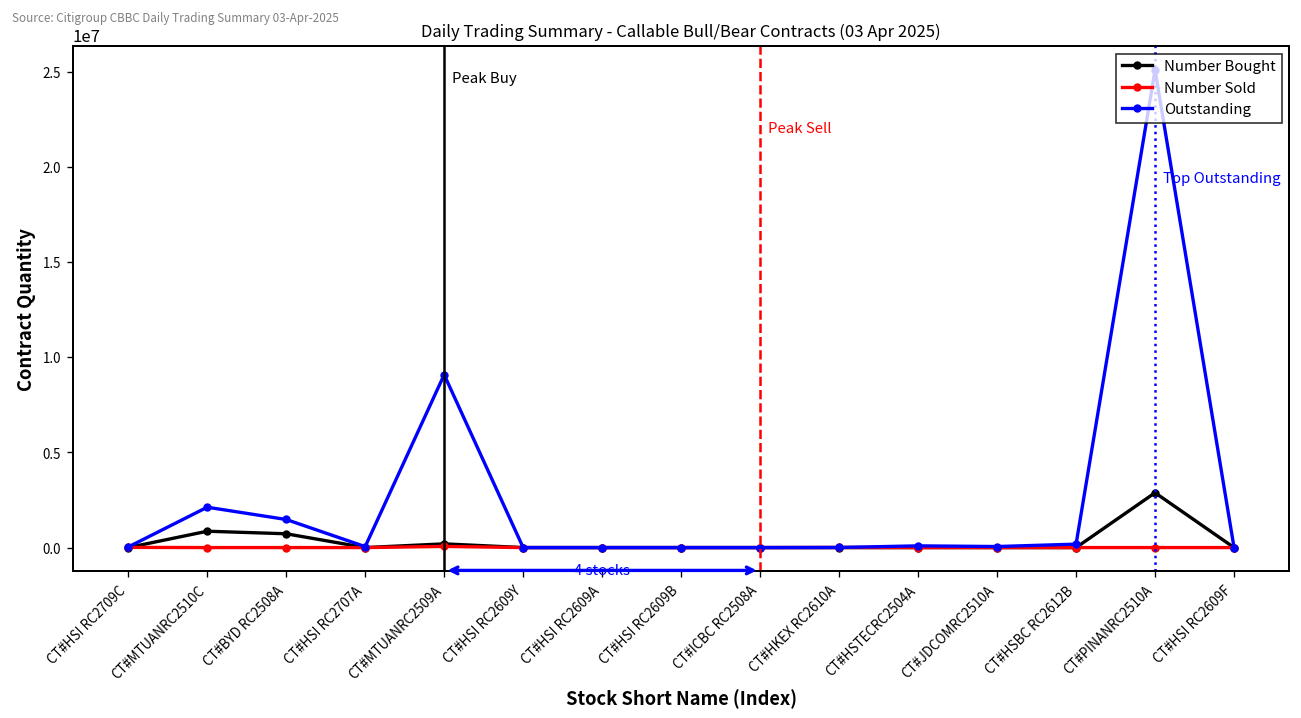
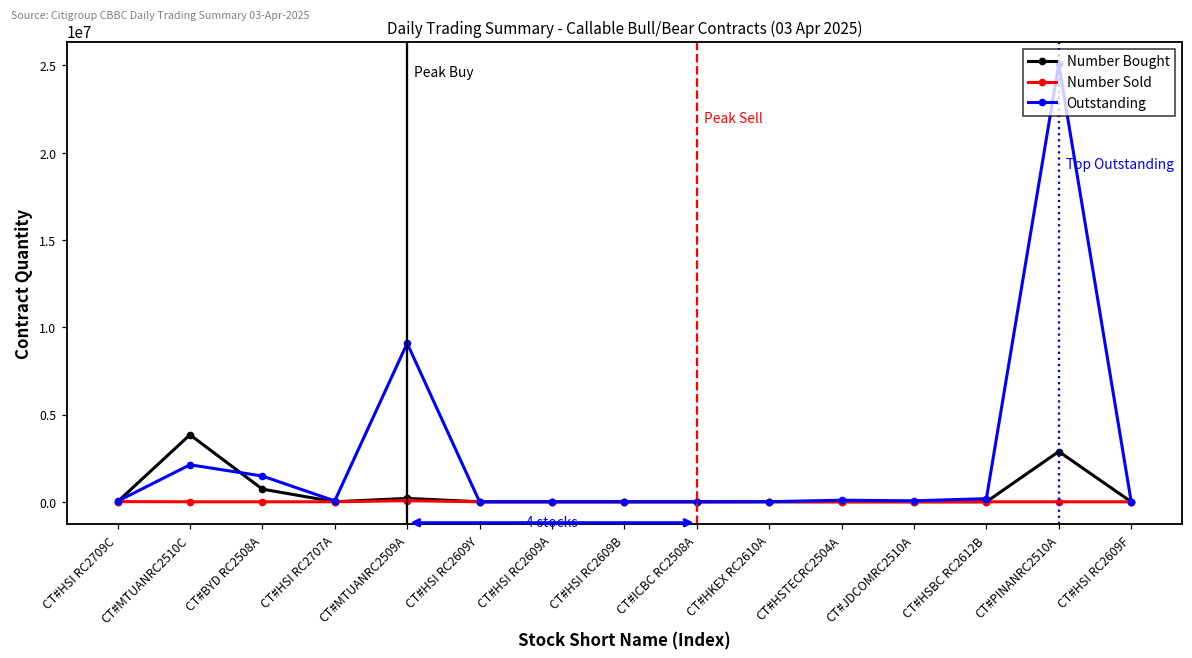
  {
    "Number Bought": {
-     "CT#MTUANRC2510C": 900000,
+     "CT#MTUANRC2510C": 3800000,
      "CT#BYD RC2508A": 700000,
      "CT#PINANRC2510A": 2900000
    },
    "Number Sold": {
      "CT#MTUANRC2510C": 0,
      "CT#BYD RC2508A": 0,
      "CT#PINANRC2510A": 0
    },
    "Outstanding": {
      "CT#MTUANRC2510C": 2100000,
      "CT#BYD RC2508A": 1500000,
      "CT#MTUANRC2509A": 9100000,
      "CT#HSBC RC2612B": 200000
    }
  }
